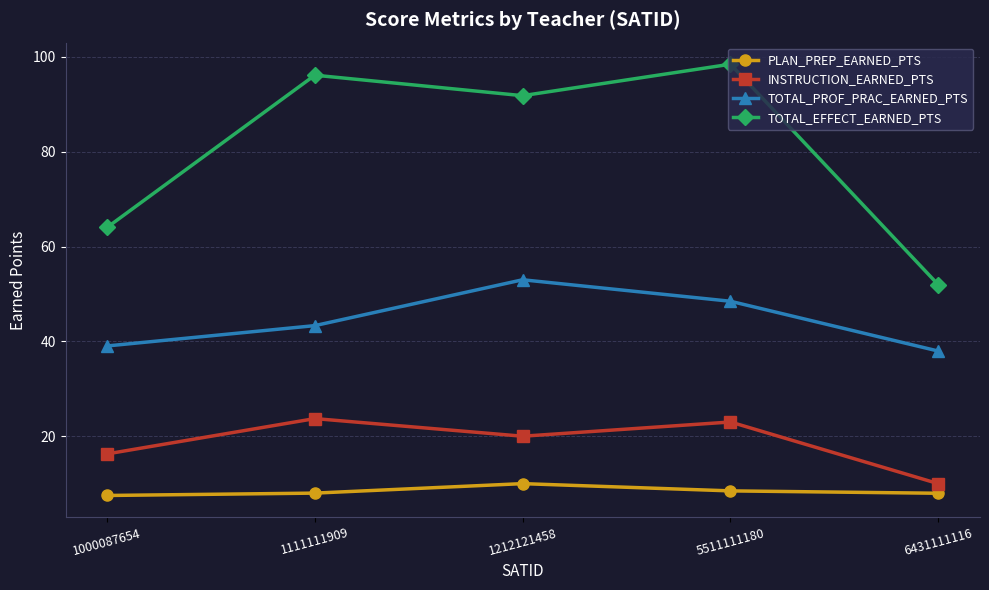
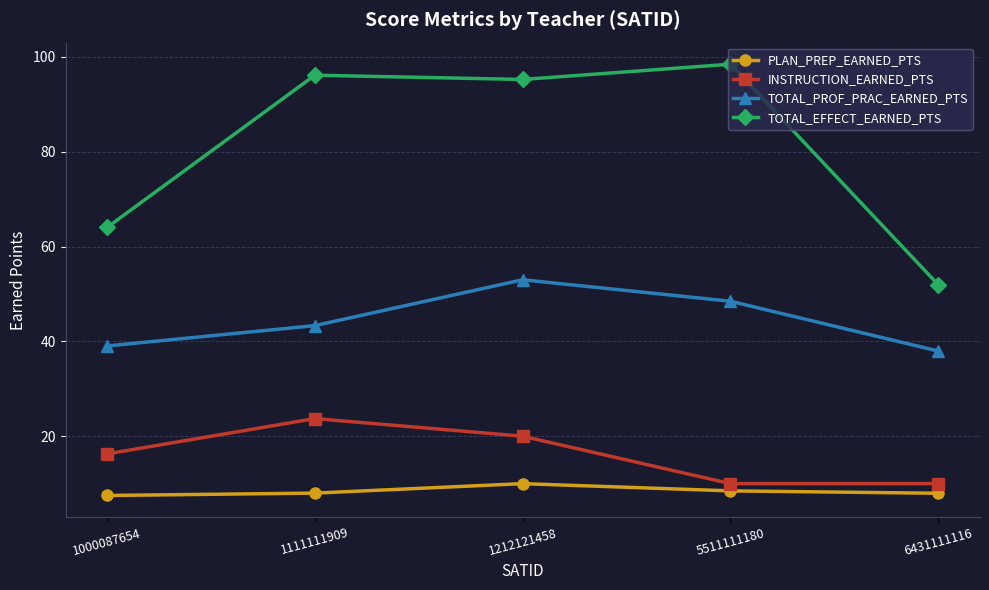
  {
    "PLAN_PREP_EARNED_PTS": {
      "1000087654": 8,
      "1111111909": 8,
      "1212121458": 10,
      "5511111180": 8,
      "6431111116": 8
    },
    "INSTRUCTION_EARNED_PTS": {
      "1000087654": 16,
      "1111111909": 24,
      "1212121458": 20,
-     "5511111180": 23,
+     "5511111180": 10,
      "6431111116": 10
    },
    "TOTAL_PROF_PRAC_EARNED_PTS": {
      "1000087654": 39,
      "1111111909": 43,
      "1212121458": 53,
      "5511111180": 48,
      "6431111116": 38
    },
    "TOTAL_EFFECT_EARNED_PTS": {
      "1000087654": 64,
      "1111111909": 96,
-     "1212121458": 92,
+     "1212121458": 95,
      "6431111116": 52
    }
  }
